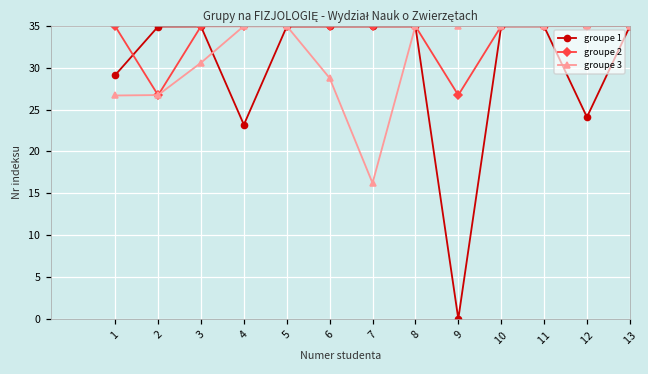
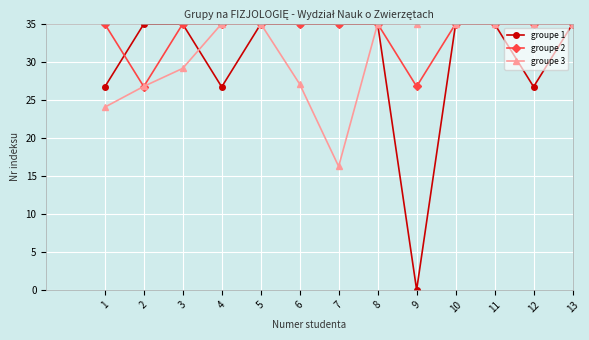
  {
    "groupe 1": {
-     "1": 29,
+     "1": 27,
      "2": 35,
-     "4": 23,
+     "4": 27,
      "9": 0,
-     "12": 24
+     "12": 27
    },
    "groupe 2": {
      "1": 35,
      "9": 27
    },
    "groupe 3": {
-     "1": 27,
-     "3": 31,
-     "6": 29,
+     "1": 24,
+     "3": 29,
+     "6": 27,
      "7": 16,
      "9": 35
    }
  }
